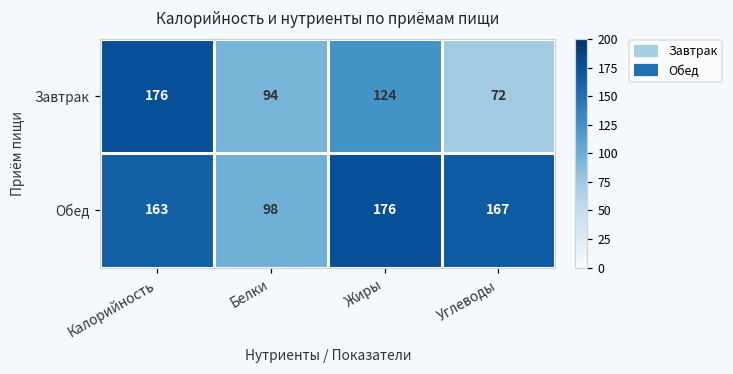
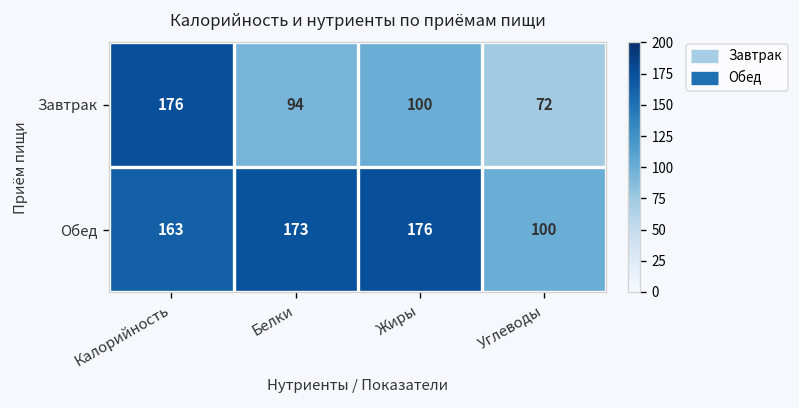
  {
    "Завтрак": {
      "Калорийность": 176,
      "Белки": 94,
-     "Жиры": 124,
+     "Жиры": 100,
      "Углеводы": 72
    },
    "Обед": {
      "Калорийность": 163,
-     "Белки": 98,
+     "Белки": 173,
      "Жиры": 176,
-     "Углеводы": 167
+     "Углеводы": 100
    }
  }
